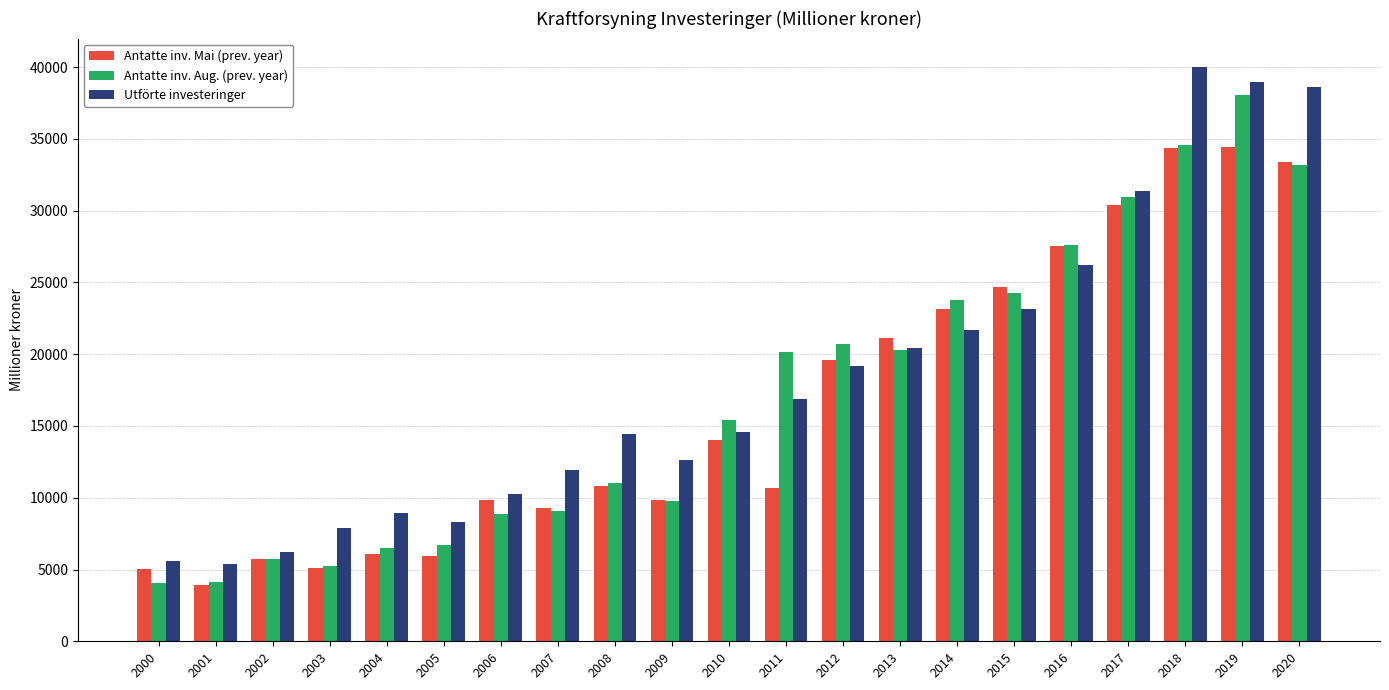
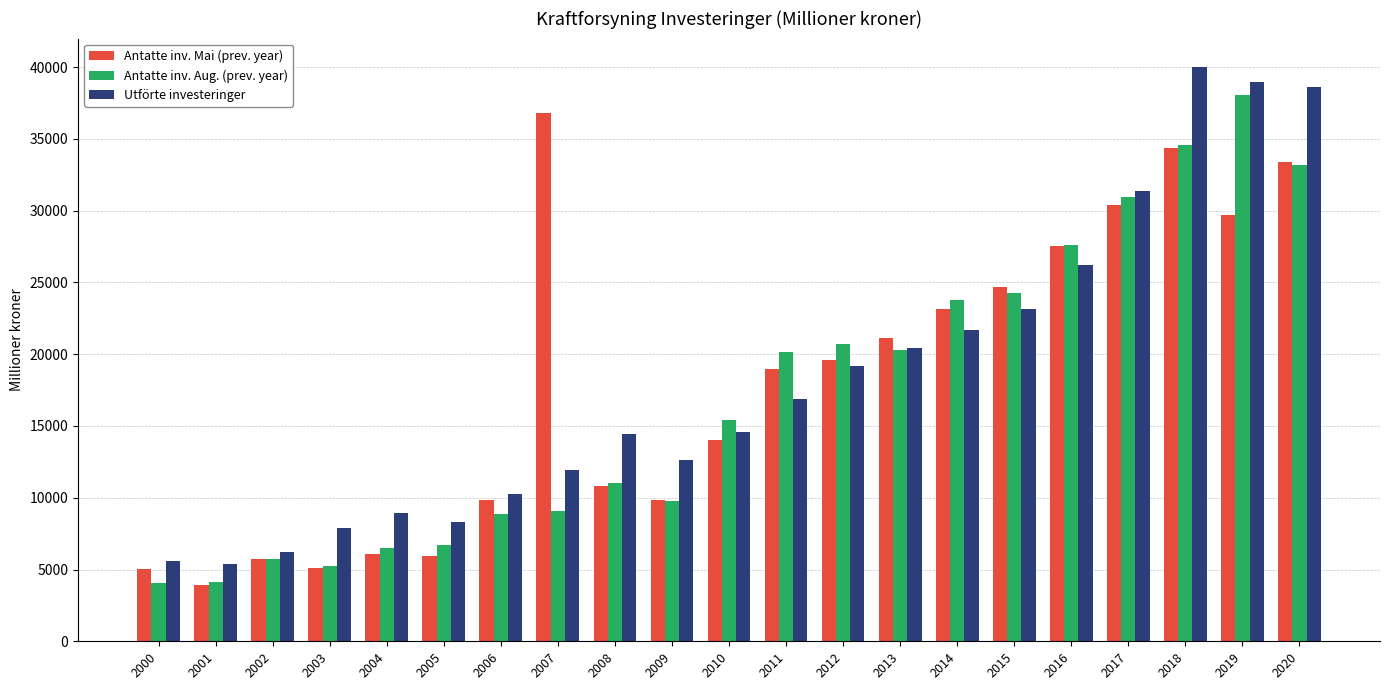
  {
    "Antatte inv. Mai (prev. year)": {
      "2000": 5000,
      "2001": 3900,
      "2002": 5700,
      "2003": 5100,
      "2004": 6100,
      "2005": 6000,
      "2006": 9900,
-     "2007": 9300,
+     "2007": 36800,
      "2008": 10800,
      "2009": 9900,
      "2010": 14000,
-     "2011": 10700,
+     "2011": 19000,
      "2012": 19600,
      "2013": 21100,
      "2014": 23200,
      "2015": 24700,
      "2016": 27500,
      "2017": 30400,
      "2018": 34400,
-     "2019": 34400,
+     "2019": 29700,
      "2020": 33400
    },
    "Antatte inv. Aug. (prev. year)": {
      "2000": 4100,
      "2001": 4200,
      "2002": 5800,
      "2003": 5200,
      "2004": 6500,
      "2005": 6700,
      "2006": 8900,
      "2007": 9100,
      "2008": 11000,
      "2009": 9800,
      "2010": 15400,
      "2011": 20100,
      "2012": 20700,
      "2013": 20300,
      "2014": 23800,
      "2015": 24200,
      "2016": 27600,
      "2017": 30900,
      "2018": 34600,
      "2019": 38100,
      "2020": 33200
    },
    "Utförte investeringer": {
      "2000": 5600,
      "2001": 5400,
      "2002": 6200,
      "2003": 7900,
      "2004": 8900,
      "2005": 8300,
      "2006": 10200,
      "2007": 11900,
      "2008": 14400,
      "2009": 12600,
      "2010": 14600,
      "2011": 16900,
      "2012": 19200,
      "2013": 20400,
      "2014": 21700,
      "2015": 23100,
      "2016": 26200,
      "2017": 31400,
      "2018": 40000,
      "2019": 39000,
      "2020": 38600
    }
  }
